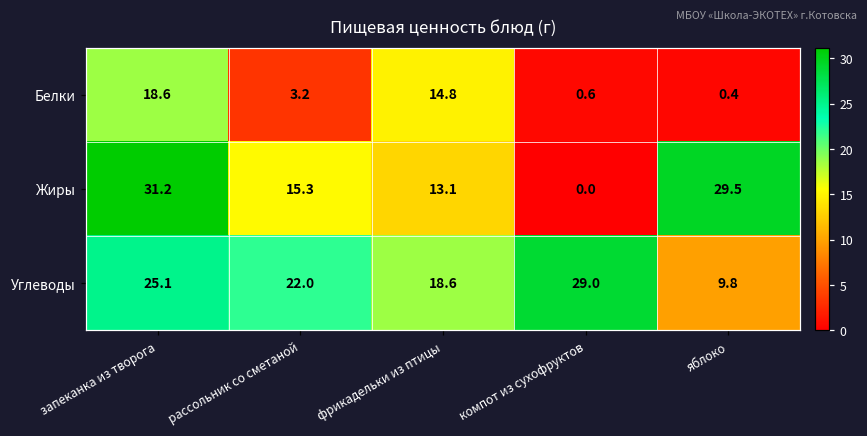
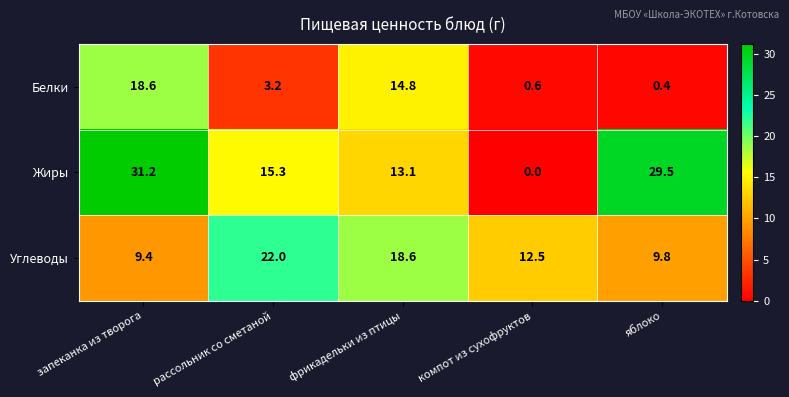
  {
    "Белки": {
      "запеканка из творога": 18.6,
      "рассольник со сметаной": 3.2,
      "фрикадельки из птицы": 14.8,
      "компот из сухофруктов": 0.6,
      "яблоко": 0.4
    },
    "Жиры": {
      "запеканка из творога": 31.2,
      "рассольник со сметаной": 15.3,
      "фрикадельки из птицы": 13.1,
      "компот из сухофруктов": 0.0,
      "яблоко": 29.5
    },
    "Углеводы": {
-     "запеканка из творога": 25.1,
+     "запеканка из творога": 9.4,
      "рассольник со сметаной": 22.0,
      "фрикадельки из птицы": 18.6,
-     "компот из сухофруктов": 29.0,
+     "компот из сухофруктов": 12.5,
      "яблоко": 9.8
    }
  }
